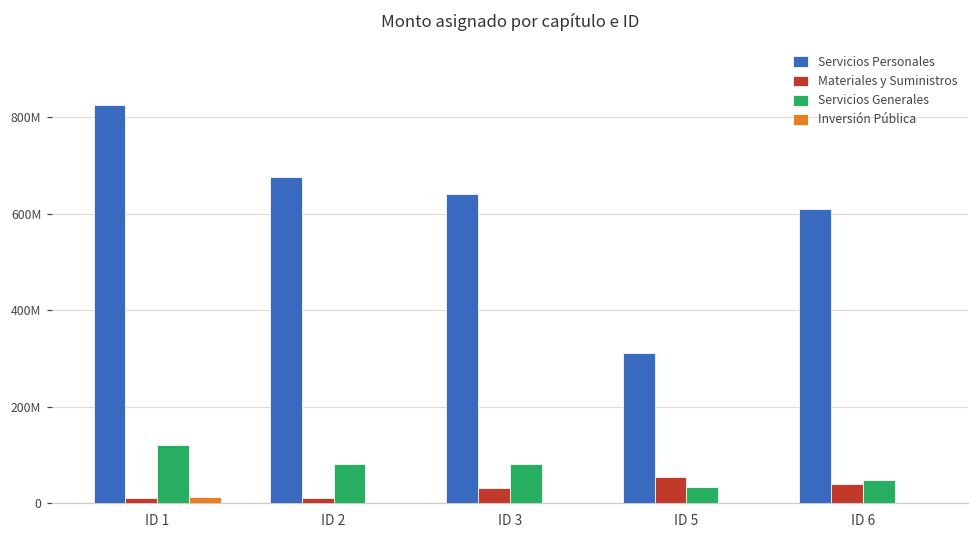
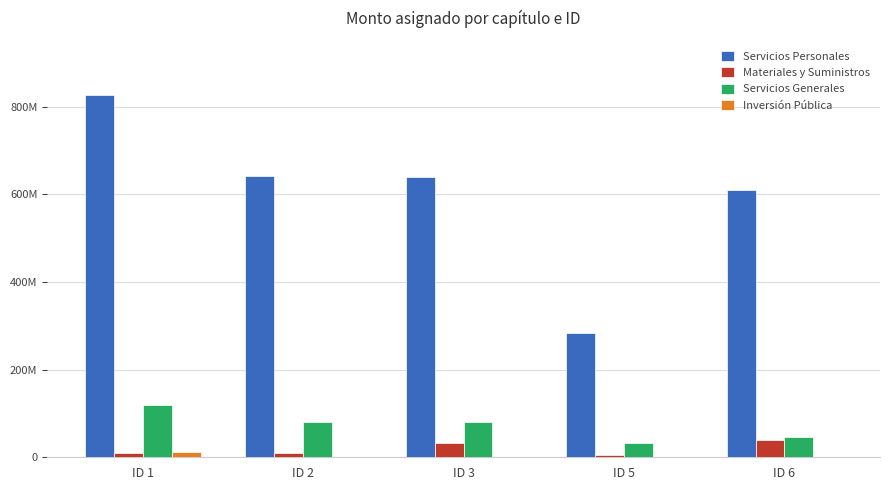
  {
    "Servicios Personales": {
      "ID 1": 830000000,
-     "ID 2": 680000000,
+     "ID 2": 640000000,
      "ID 3": 640000000,
-     "ID 5": 310000000,
+     "ID 5": 280000000,
      "ID 6": 610000000
    },
    "Materiales y Suministros": {
      "ID 1": 10000000,
      "ID 2": 10000000,
      "ID 3": 30000000,
-     "ID 5": 50000000,
+     "ID 5": 10000000,
      "ID 6": 40000000
    },
    "Servicios Generales": {
      "ID 1": 120000000,
      "ID 2": 80000000,
      "ID 3": 80000000,
      "ID 5": 30000000,
      "ID 6": 50000000
    },
    "Inversión Pública": {
      "ID 1": 10000000,
      "ID 2": 0,
      "ID 3": 0,
      "ID 5": 0,
      "ID 6": 0
    }
  }
